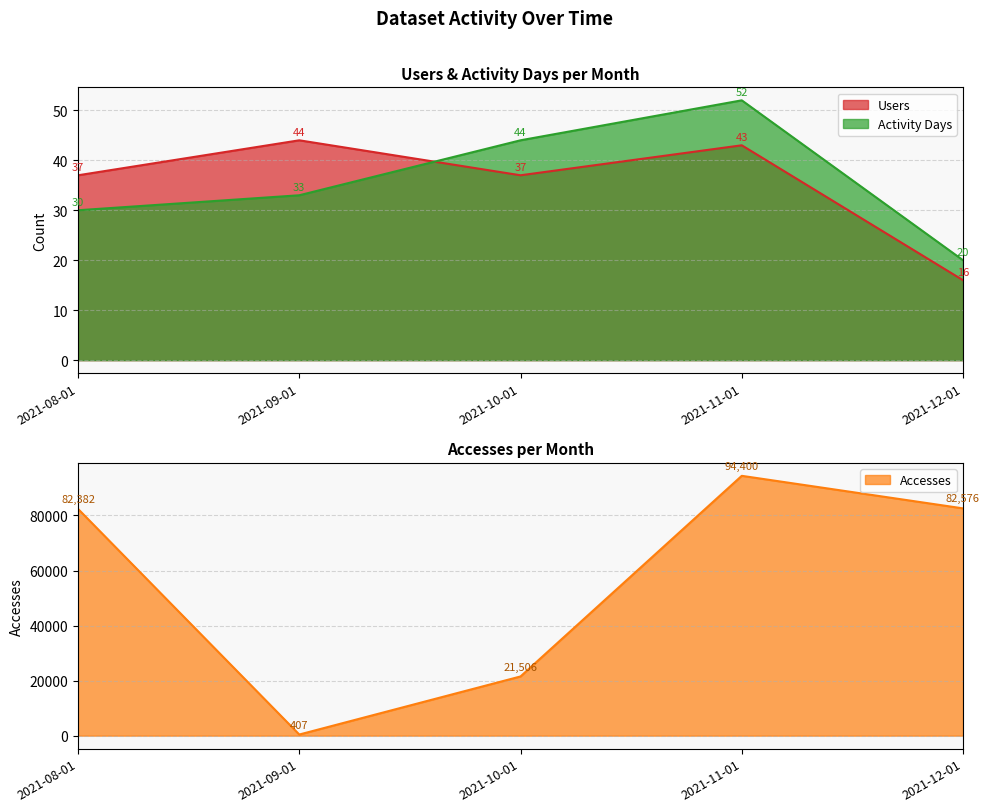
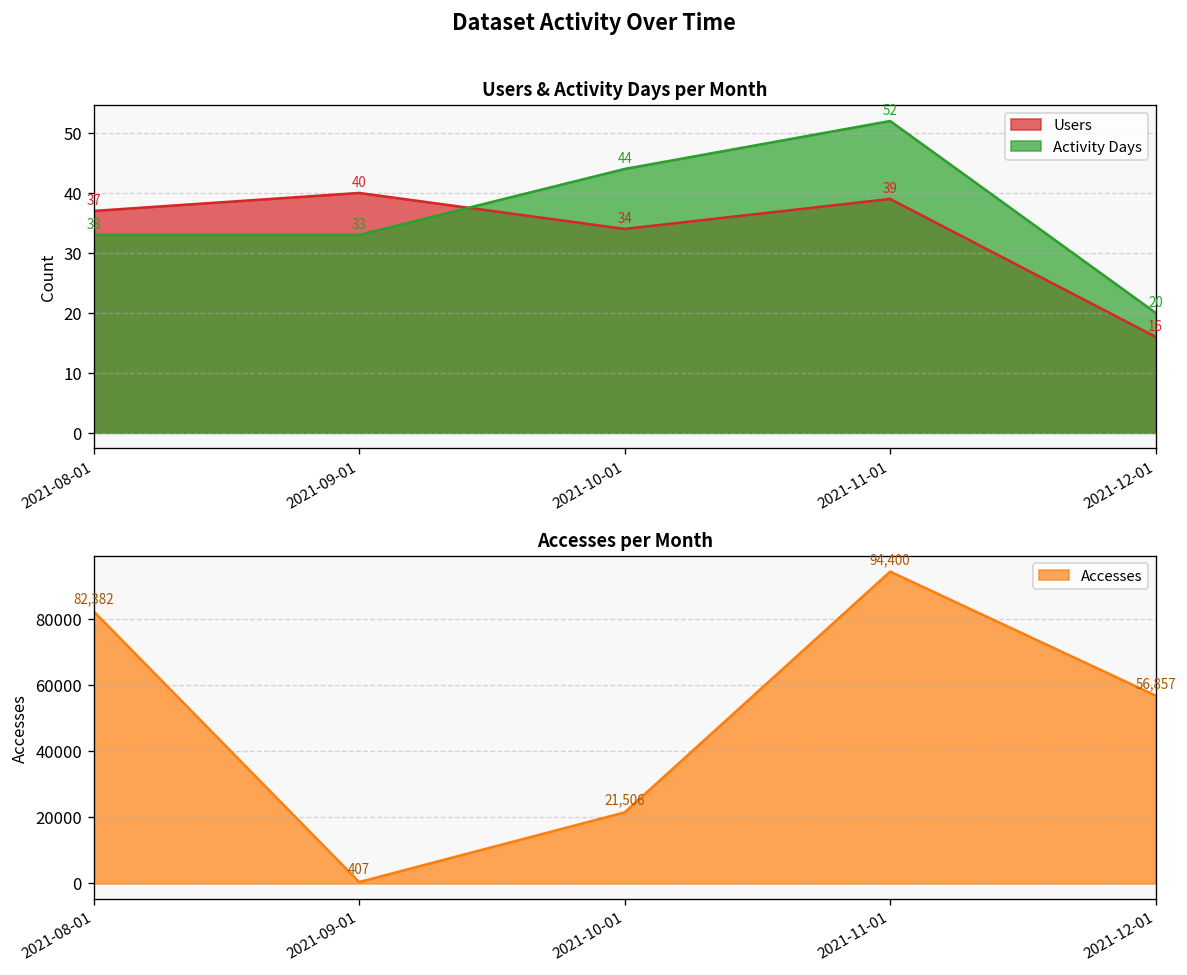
  {
    "Users & Activity Days per Month": {
      "Users": {
        "2021-08-01": "37",
-       "2021-09-01": "44",
-       "2021-10-01": "37",
-       "2021-11-01": "43",
+       "2021-09-01": "40",
+       "2021-10-01": "34",
+       "2021-11-01": "39",
        "2021-12-01": "16"
      },
      "Activity Days": {
-       "2021-08-01": "30",
+       "2021-08-01": "33",
        "2021-09-01": "33",
        "2021-10-01": "44",
        "2021-11-01": "52",
        "2021-12-01": "20"
      }
    },
    "Accesses per Month": {
      "2021-08-01": "82,382",
      "2021-09-01": "407",
      "2021-10-01": "21,506",
      "2021-11-01": "94,400",
-     "2021-12-01": "82,576"
+     "2021-12-01": "56,857"
    }
  }
